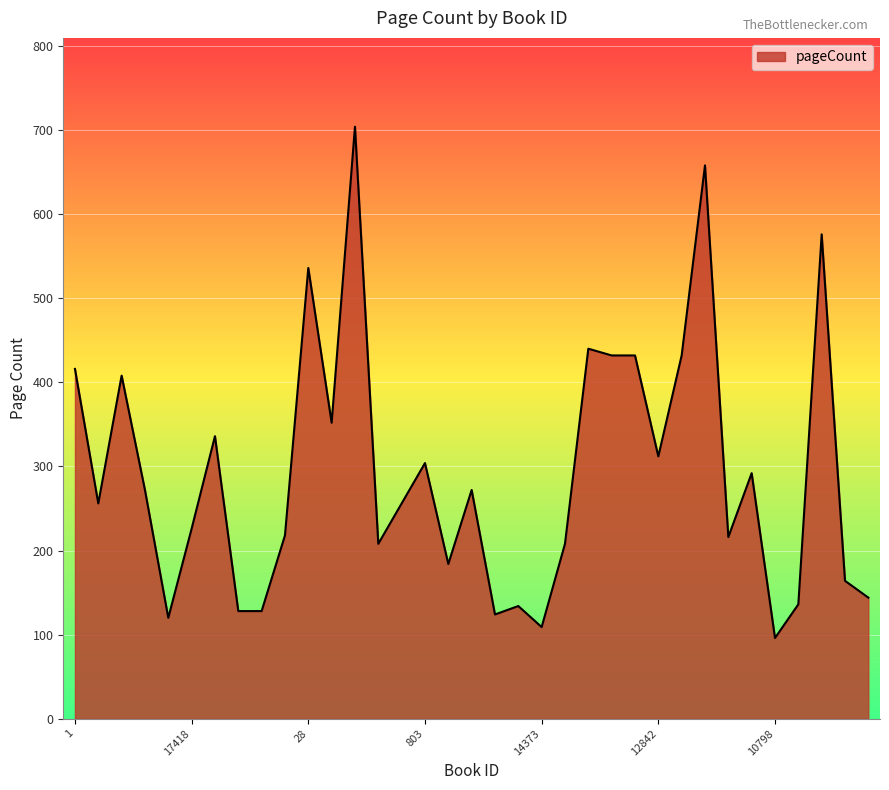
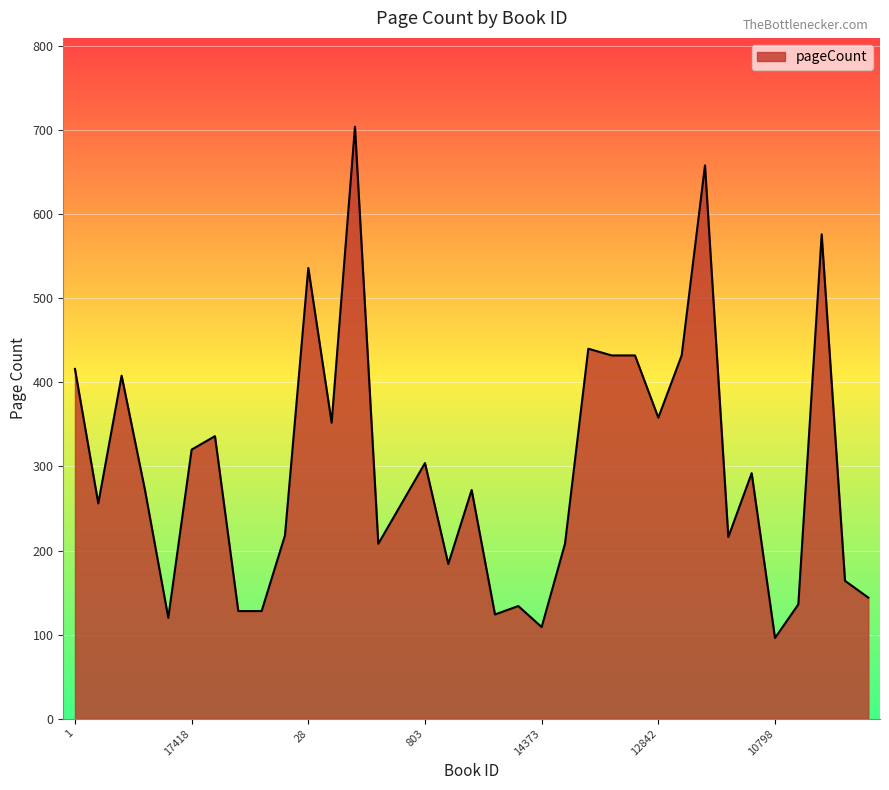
  {
    "1": 420,
-   "17418": 230,
+   "17418": 320,
    "28": 540,
    "803": 300,
    "14373": 110,
-   "12842": 310,
+   "12842": 360,
    "10798": 100
  }
